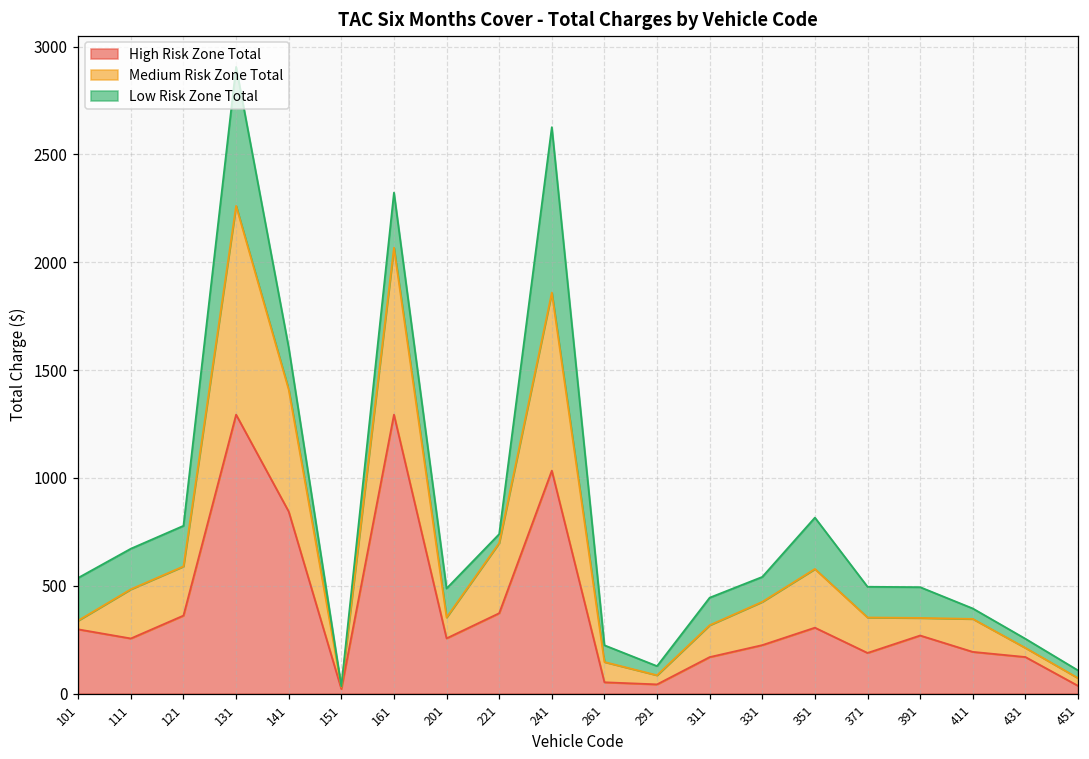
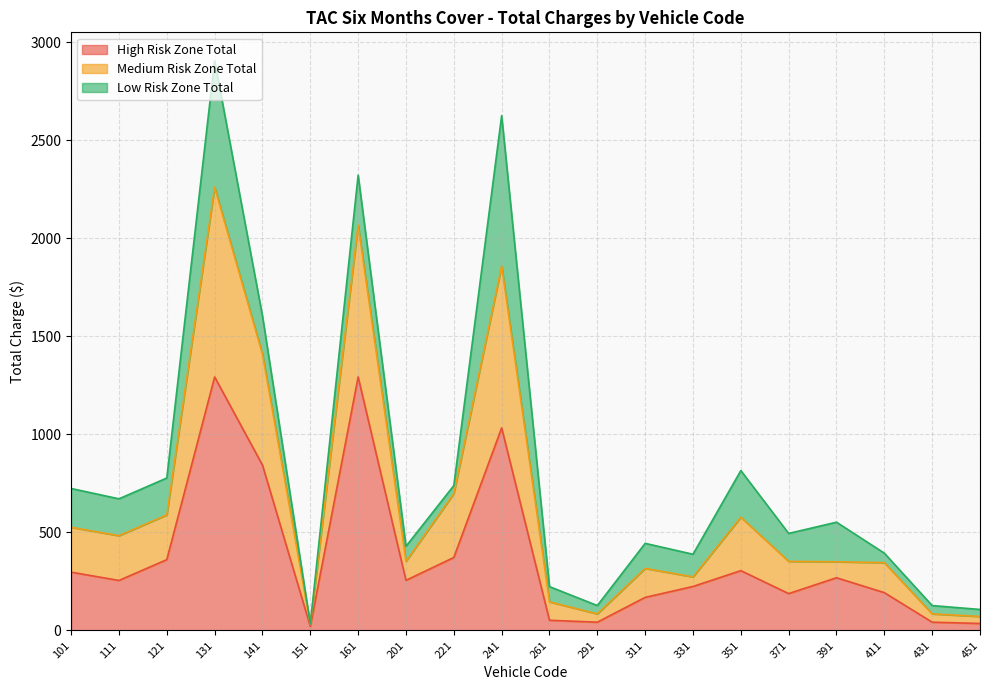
  {
    "High Risk Zone Total": {
      "101": 300,
      "111": 260,
      "121": 360,
      "131": 1290,
      "141": 840,
      "161": 1290,
      "201": 260,
      "221": 370,
      "241": 1030,
      "261": 50,
      "291": 40,
      "311": 170,
      "331": 220,
      "351": 310,
      "371": 190,
      "391": 270,
      "411": 190,
-     "431": 170,
+     "431": 40,
      "451": 40
    },
    "Medium Risk Zone Total": {
-     "101": 40,
+     "101": 230,
      "111": 230,
      "121": 230,
      "131": 970,
      "141": 570,
      "161": 770,
      "201": 100,
      "221": 330,
      "241": 830,
      "261": 90,
      "291": 40,
      "311": 150,
-     "331": 200,
+     "331": 50,
      "351": 270,
      "371": 160,
      "391": 80,
      "411": 150,
      "431": 40,
      "451": 40
    },
    "Low Risk Zone Total": {
      "101": 200,
      "111": 190,
      "121": 190,
      "141": 200,
      "161": 260,
-     "201": 130,
+     "201": 80,
      "221": 40,
      "241": 770,
      "261": 80,
      "291": 40,
      "311": 130,
      "331": 120,
      "351": 240,
      "371": 140,
-     "391": 140,
+     "391": 200,
      "411": 50,
      "431": 40,
      "451": 40
    }
  }
